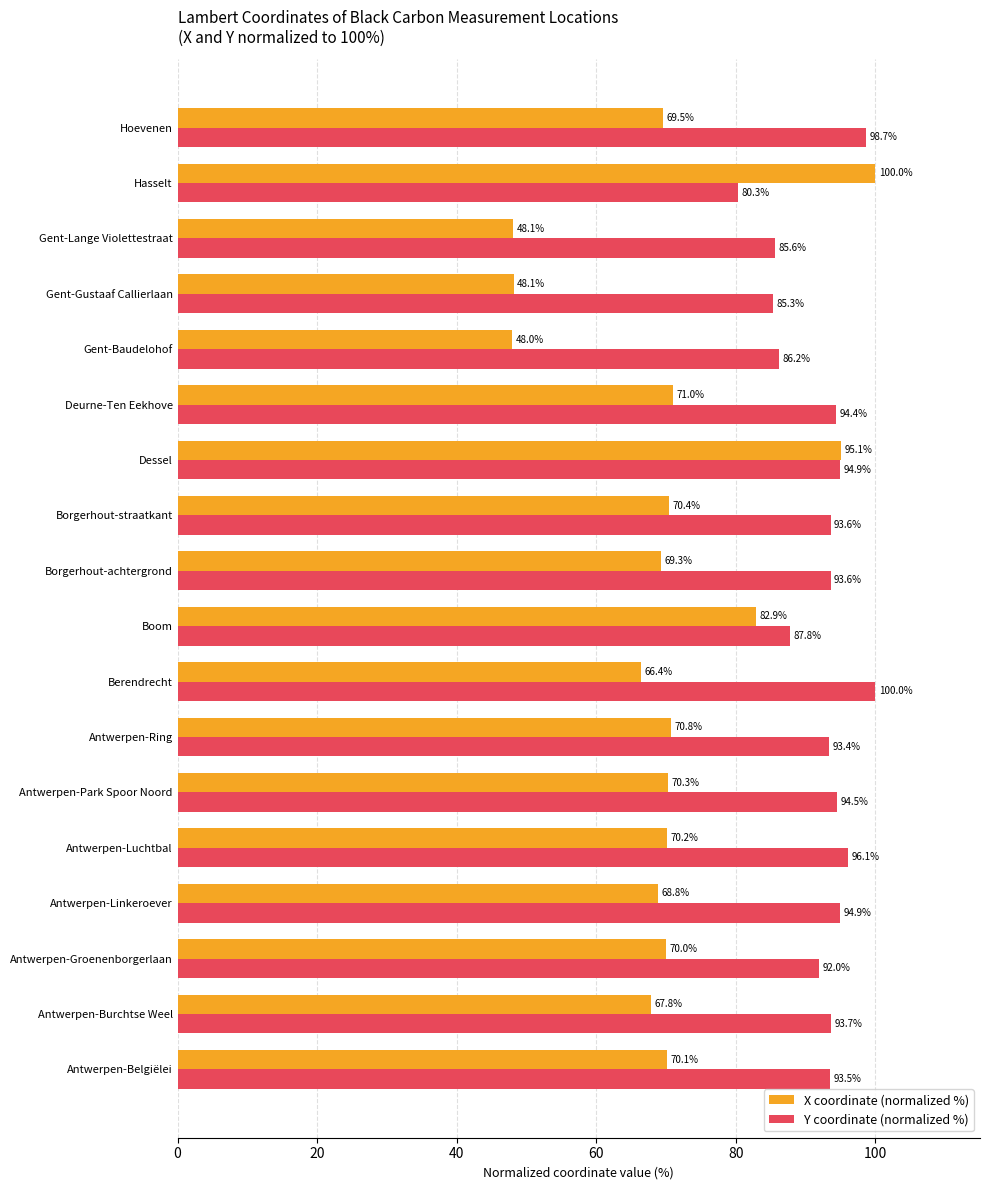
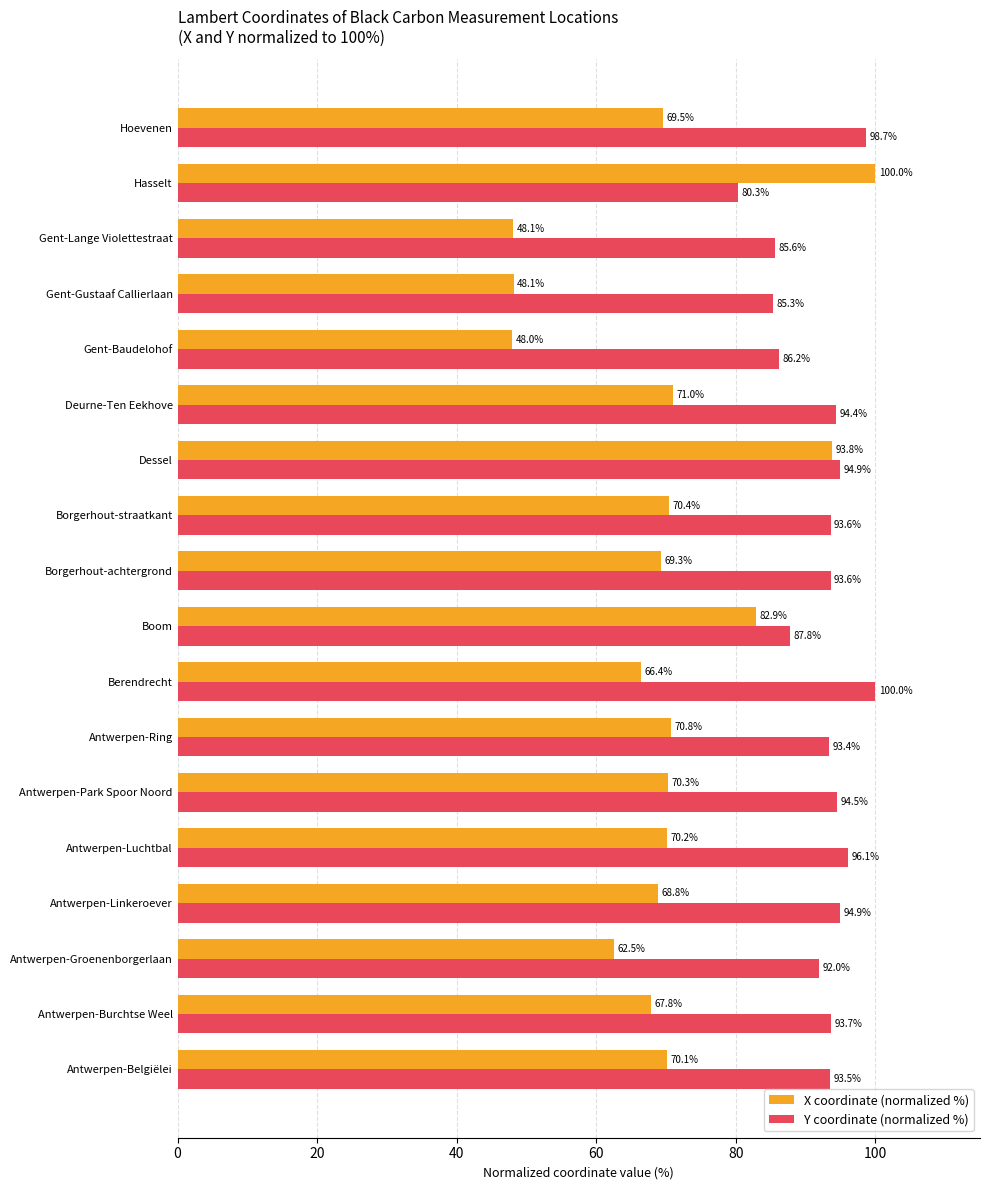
  {
    "X coordinate (normalized %)": {
      "Hoevenen": "69.5%",
      "Hasselt": "100.0%",
      "Gent-Lange Violettestraat": "48.1%",
      "Gent-Gustaaf Callierlaan": "48.1%",
      "Gent-Baudelohof": "48.0%",
      "Deurne-Ten Eekhove": "71.0%",
-     "Dessel": "95.1%",
+     "Dessel": "93.8%",
      "Borgerhout-straatkant": "70.4%",
      "Borgerhout-achtergrond": "69.3%",
      "Boom": "82.9%",
      "Berendrecht": "66.4%",
      "Antwerpen-Ring": "70.8%",
      "Antwerpen-Park Spoor Noord": "70.3%",
      "Antwerpen-Luchtbal": "70.2%",
      "Antwerpen-Linkeroever": "68.8%",
-     "Antwerpen-Groenenborgerlaan": "70.0%",
+     "Antwerpen-Groenenborgerlaan": "62.5%",
      "Antwerpen-Burchtse Weel": "67.8%",
      "Antwerpen-Belgiëlei": "70.1%"
    },
    "Y coordinate (normalized %)": {
      "Hoevenen": "98.7%",
      "Hasselt": "80.3%",
      "Gent-Lange Violettestraat": "85.6%",
      "Gent-Gustaaf Callierlaan": "85.3%",
      "Gent-Baudelohof": "86.2%",
      "Deurne-Ten Eekhove": "94.4%",
      "Dessel": "94.9%",
      "Borgerhout-straatkant": "93.6%",
      "Borgerhout-achtergrond": "93.6%",
      "Boom": "87.8%",
      "Berendrecht": "100.0%",
      "Antwerpen-Ring": "93.4%",
      "Antwerpen-Park Spoor Noord": "94.5%",
      "Antwerpen-Luchtbal": "96.1%",
      "Antwerpen-Linkeroever": "94.9%",
      "Antwerpen-Groenenborgerlaan": "92.0%",
      "Antwerpen-Burchtse Weel": "93.7%",
      "Antwerpen-Belgiëlei": "93.5%"
    }
  }
